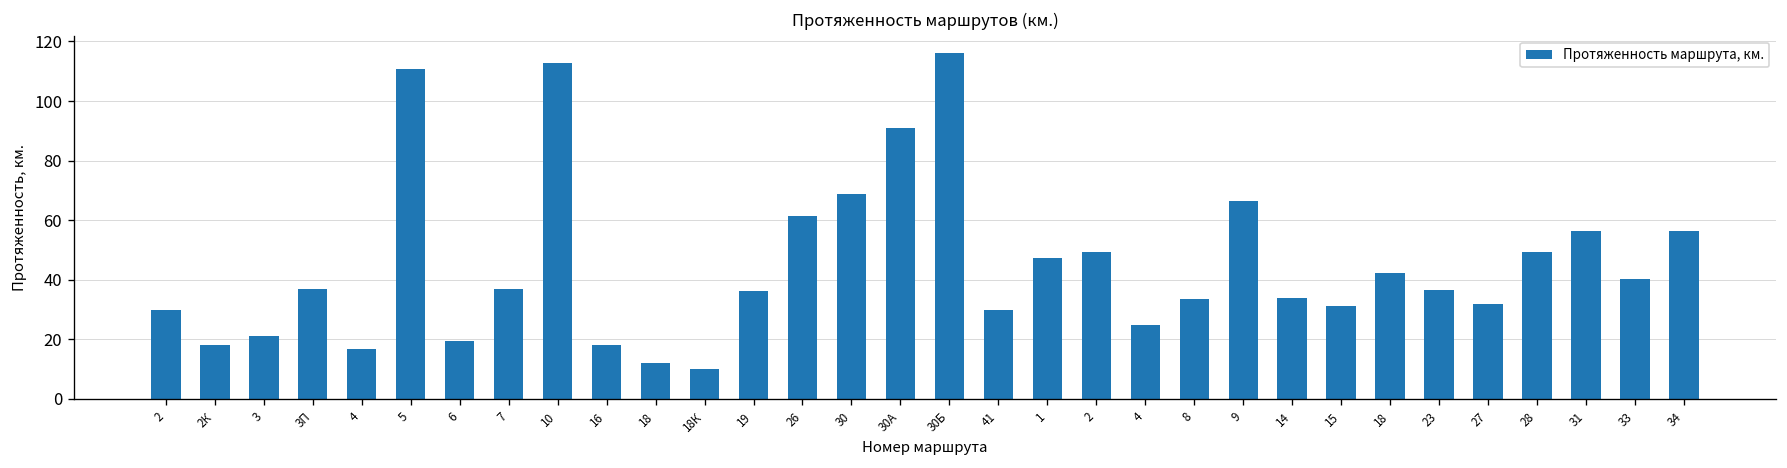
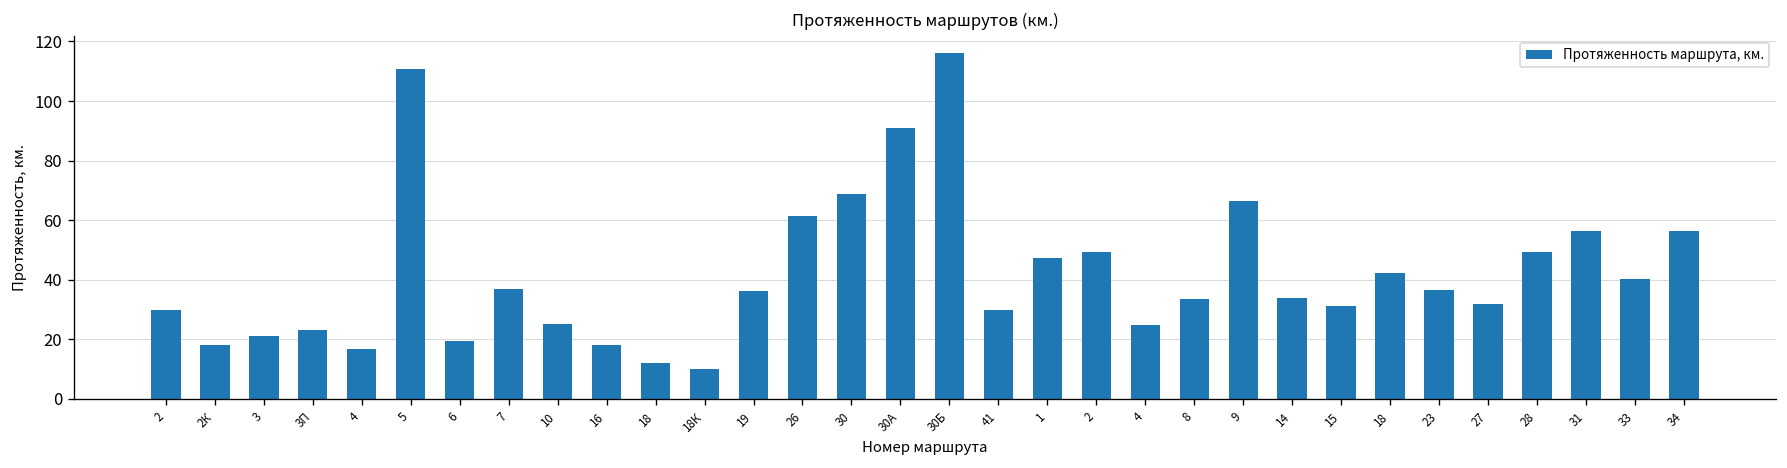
  {
    "2К": 18,
    "3": 21,
-   "3П": 37,
+   "3П": 23,
    "5": 111,
    "6": 19,
    "7": 37,
-   "10": 113,
+   "10": 25,
    "16": 18,
    "18К": 10,
    "19": 36,
    "26": 61,
    "30": 69,
    "30А": 91,
    "30Б": 116,
    "41": 30,
    "1": 47,
    "8": 33,
    "9": 66,
    "14": 34,
    "15": 31,
    "23": 37,
    "27": 32,
    "28": 49,
    "31": 57,
    "33": 40,
    "34": 56
  }
